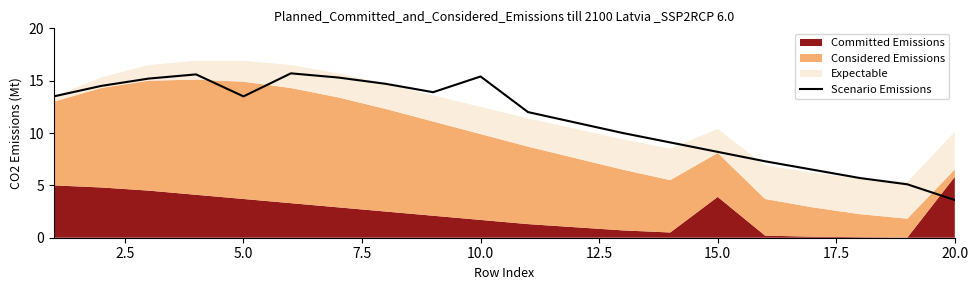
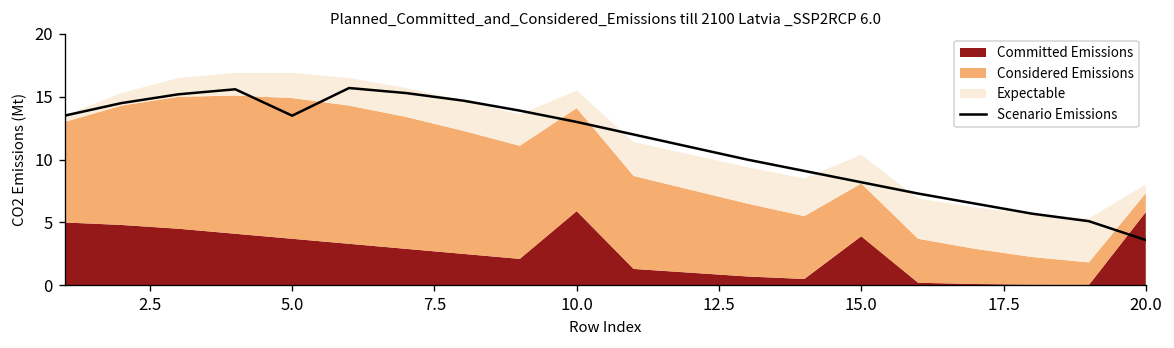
  {
    "Scenario Emissions": {
      "5.0": 13.5,
-     "10.0": 15.4,
+     "10.0": 13.0,
      "20.0": 3.6
    },
    "Committed Emissions": {
      "5.0": 3.7,
-     "10.0": 1.7,
+     "10.0": 5.9,
      "15.0": 3.9,
      "20.0": 5.8
    },
    "Considered Emissions": {
      "5.0": 11.2,
      "10.0": 8.2,
-     "20.0": 0.7
+     "20.0": 1.5
    },
    "Expectable": {
      "5.0": 2.0,
-     "10.0": 2.6,
+     "10.0": 1.4,
      "15.0": 2.3,
-     "20.0": 3.6
+     "20.0": 0.7
    }
  }
